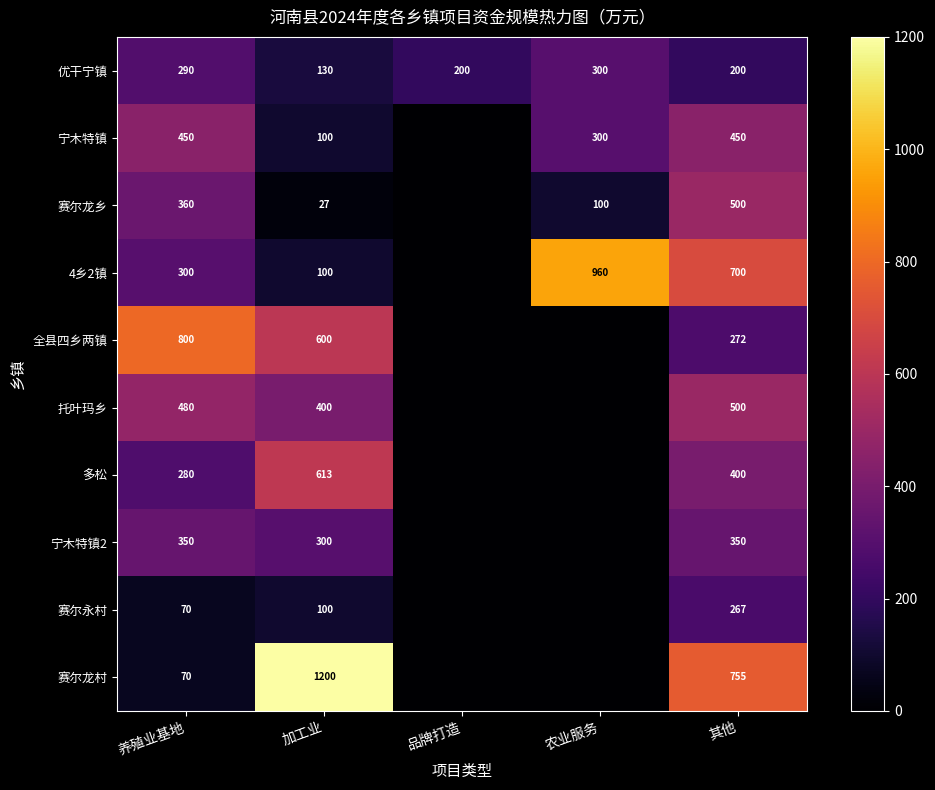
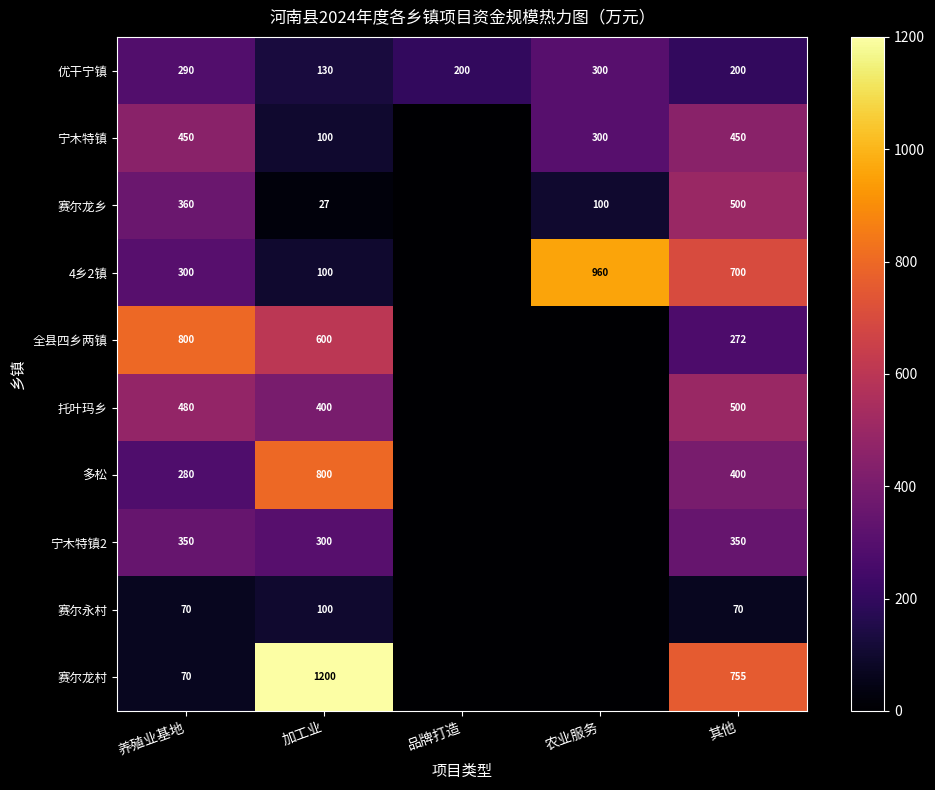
  {
    "优干宁镇": {
      "养殖业基地": 290,
      "加工业": 130,
      "品牌打造": 200,
      "农业服务": 300,
      "其他": 200
    },
    "宁木特镇": {
      "养殖业基地": 450,
      "加工业": 100,
      "农业服务": 300,
      "其他": 450
    },
    "赛尔龙乡": {
      "养殖业基地": 360,
      "加工业": 27,
      "农业服务": 100,
      "其他": 500
    },
    "4乡2镇": {
      "养殖业基地": 300,
      "加工业": 100,
      "农业服务": 960,
      "其他": 700
    },
    "全县四乡两镇": {
      "养殖业基地": 800,
      "加工业": 600,
      "其他": 272
    },
    "托叶玛乡": {
      "养殖业基地": 480,
      "加工业": 400,
      "其他": 500
    },
    "多松": {
      "养殖业基地": 280,
-     "加工业": 613,
+     "加工业": 800,
      "其他": 400
    },
    "宁木特镇2": {
      "养殖业基地": 350,
      "加工业": 300,
      "其他": 350
    },
    "赛尔永村": {
      "养殖业基地": 70,
      "加工业": 100,
-     "其他": 267
+     "其他": 70
    },
    "赛尔龙村": {
      "养殖业基地": 70,
      "加工业": 1200,
      "其他": 755
    }
  }
